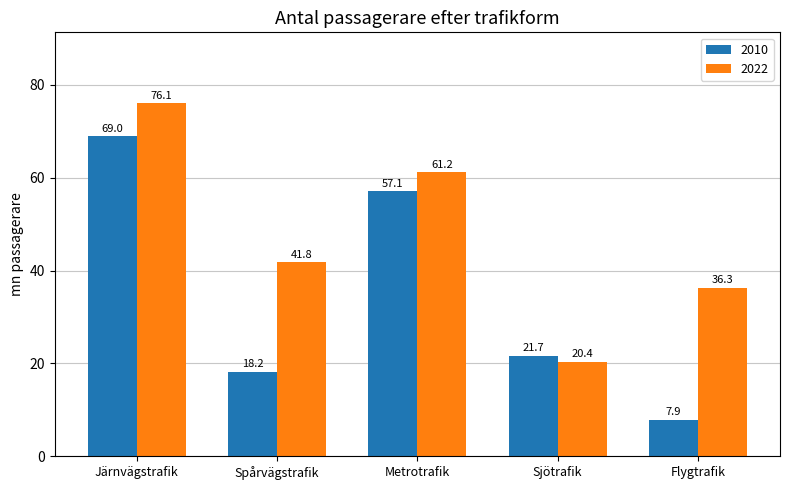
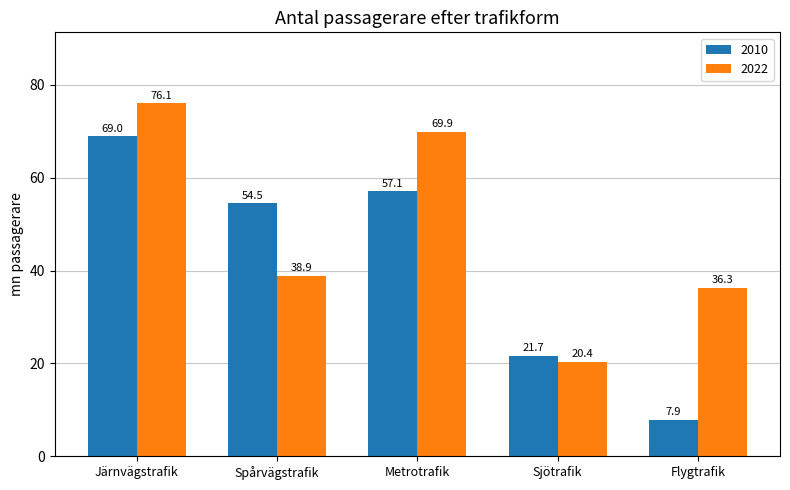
  {
    "2010": {
      "Järnvägstrafik": 69.0,
-     "Spårvägstrafik": 18.2,
+     "Spårvägstrafik": 54.5,
      "Metrotrafik": 57.1,
      "Sjötrafik": 21.7,
      "Flygtrafik": 7.9
    },
    "2022": {
      "Järnvägstrafik": 76.1,
-     "Spårvägstrafik": 41.8,
-     "Metrotrafik": 61.2,
+     "Spårvägstrafik": 38.9,
+     "Metrotrafik": 69.9,
      "Sjötrafik": 20.4,
      "Flygtrafik": 36.3
    }
  }
